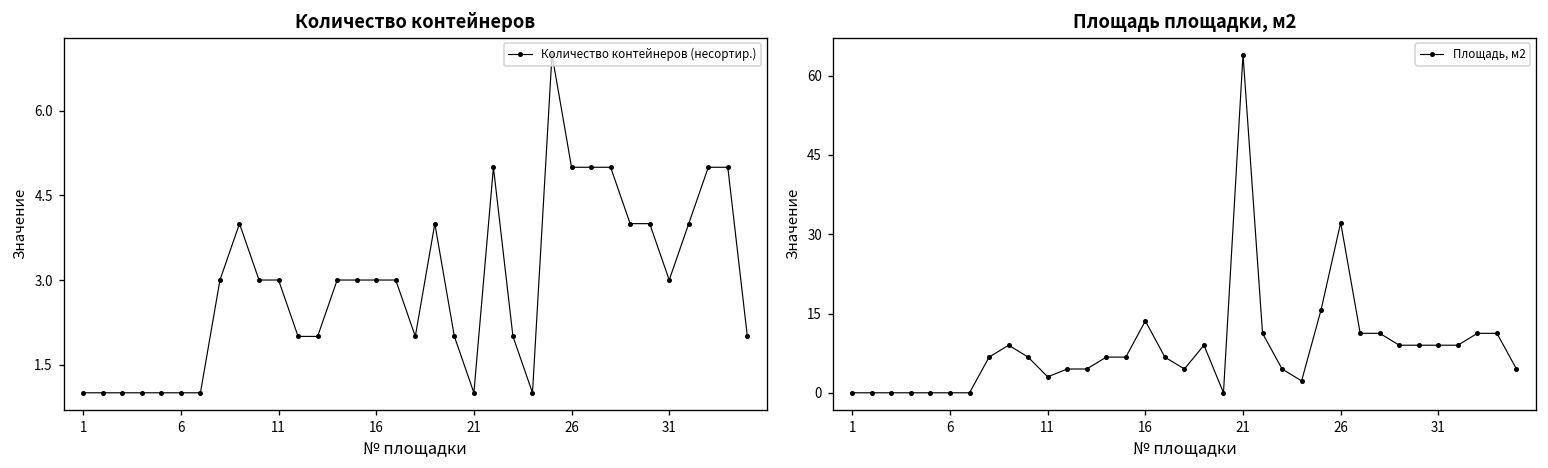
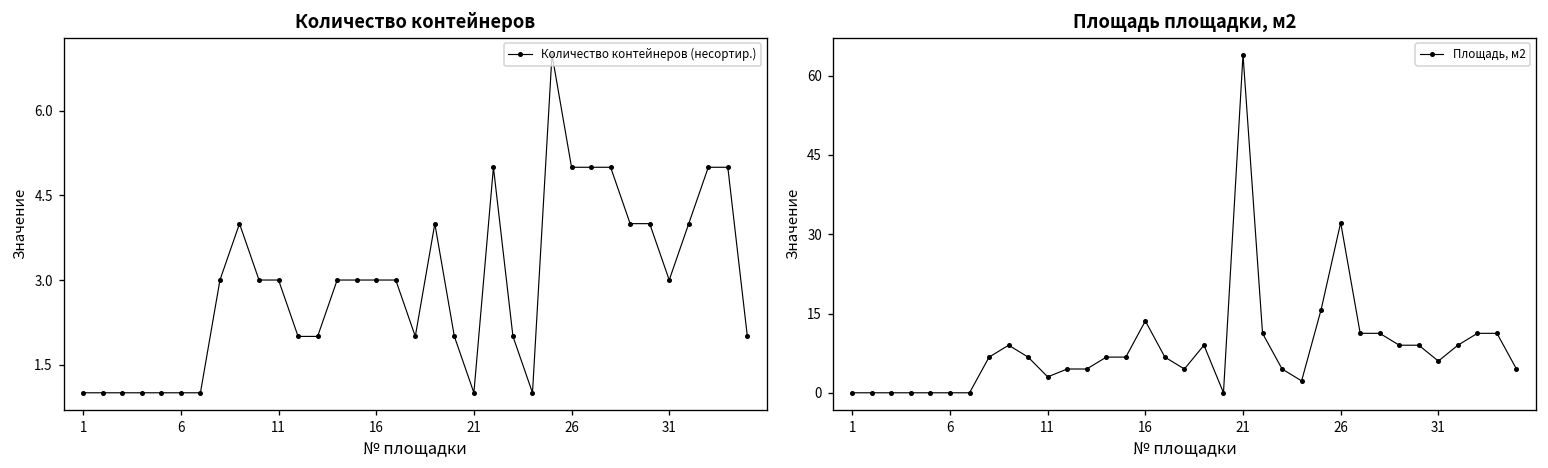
  {
    "Количество контейнеров": {
      "1": 1.0,
      "6": 1.0,
      "11": 3.0,
      "16": 3.0,
      "21": 1.0,
      "26": 5.0,
      "31": 3.0
    },
    "Площадь площадки, м2": {
      "1": 0,
      "6": 0,
      "11": 3,
      "16": 14,
      "21": 64,
      "26": 32,
-     "31": 9
+     "31": 6
    }
  }
